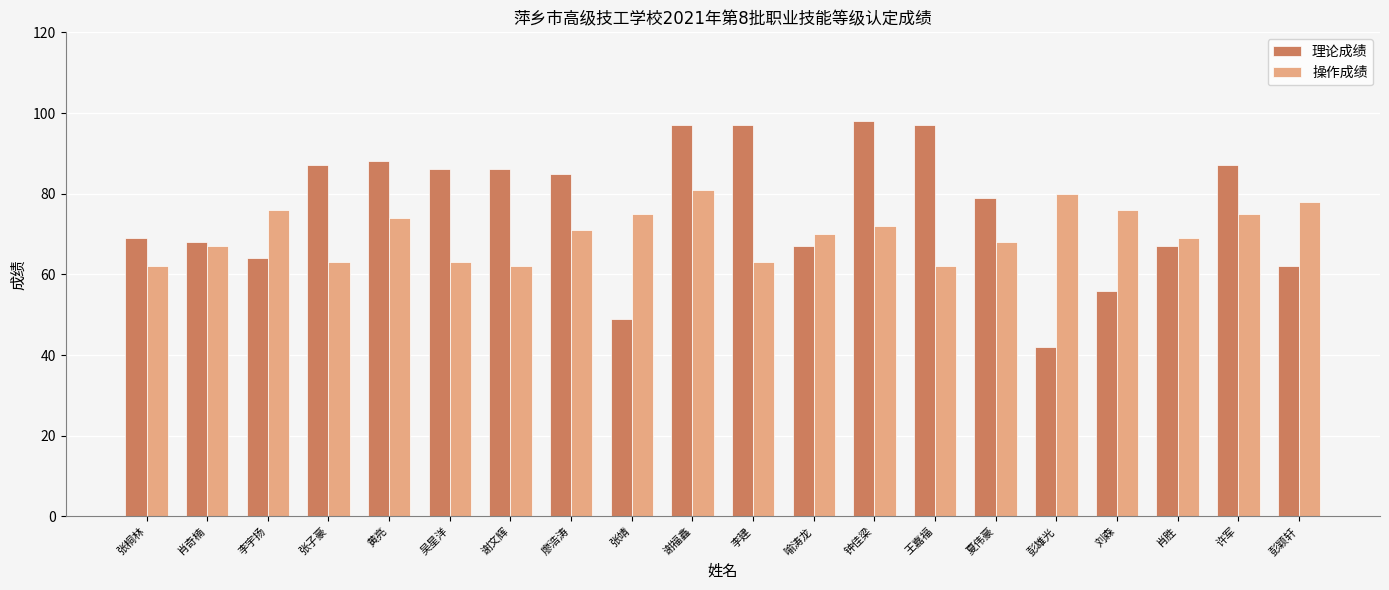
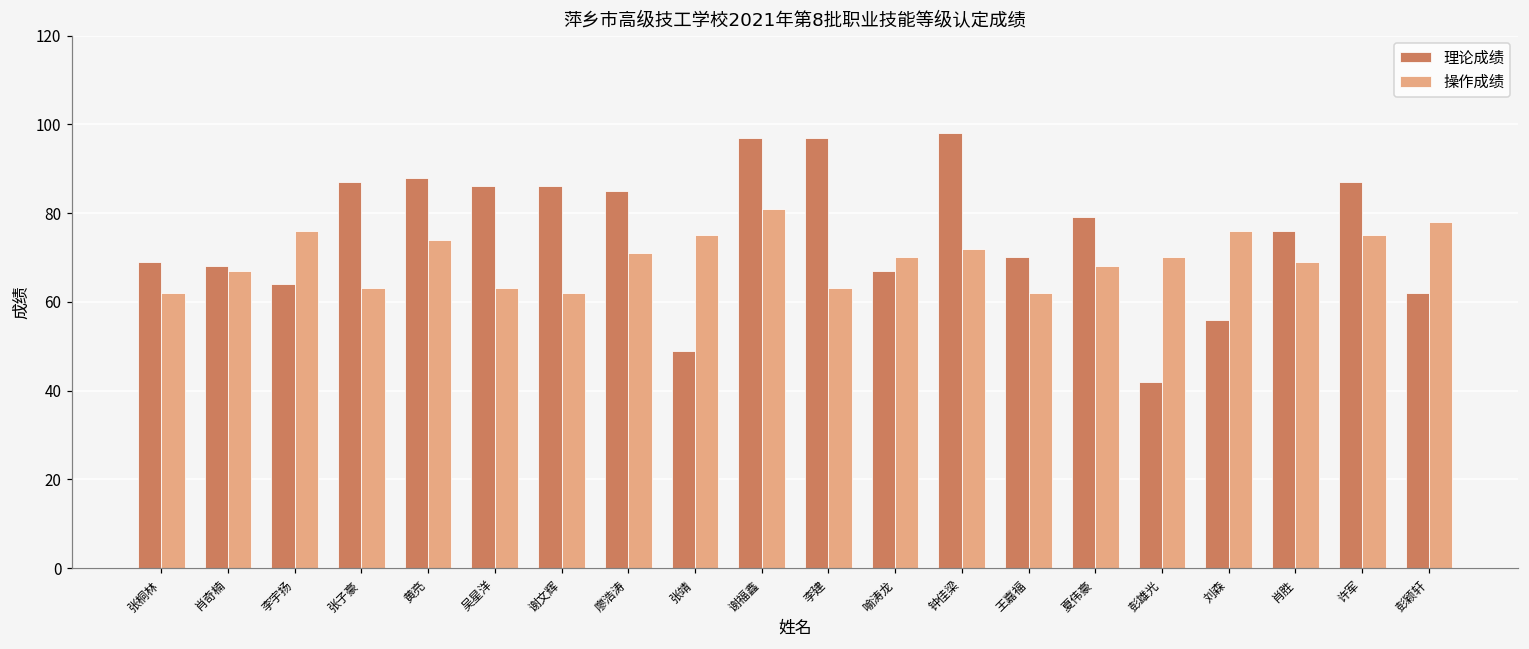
  {
    "理论成绩": {
      "张桐林": 69,
      "肖奇楠": 68,
      "李宇扬": 64,
      "张子豪": 87,
      "黄亮": 88,
      "吴星洋": 86,
      "谢文辉": 86,
      "廖浩涛": 85,
      "张靖": 49,
      "谢福鑫": 97,
      "李建": 97,
      "喻涛龙": 67,
      "钟佳梁": 98,
-     "王嘉福": 97,
+     "王嘉福": 70,
      "夏伟豪": 79,
      "彭雄光": 42,
      "刘森": 56,
-     "肖胜": 67,
+     "肖胜": 76,
      "许军": 87,
      "彭颖轩": 62
    },
    "操作成绩": {
      "张桐林": 62,
      "肖奇楠": 67,
      "李宇扬": 76,
      "张子豪": 63,
      "黄亮": 74,
      "吴星洋": 63,
      "谢文辉": 62,
      "廖浩涛": 71,
      "张靖": 75,
      "谢福鑫": 81,
      "李建": 63,
      "喻涛龙": 70,
      "钟佳梁": 72,
      "王嘉福": 62,
      "夏伟豪": 68,
-     "彭雄光": 80,
+     "彭雄光": 70,
      "刘森": 76,
      "肖胜": 69,
      "许军": 75,
      "彭颖轩": 78
    }
  }
